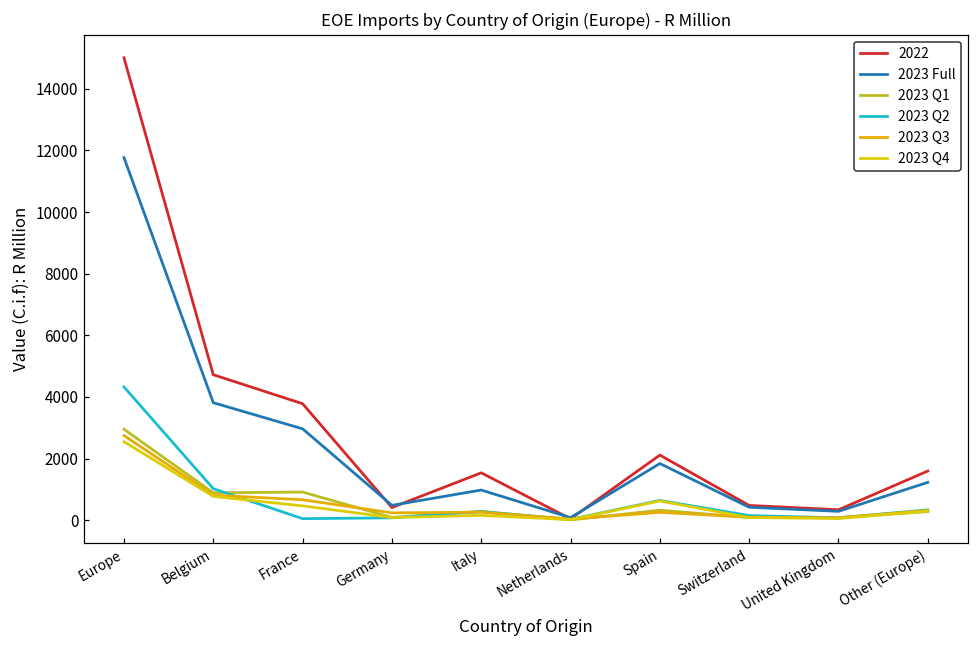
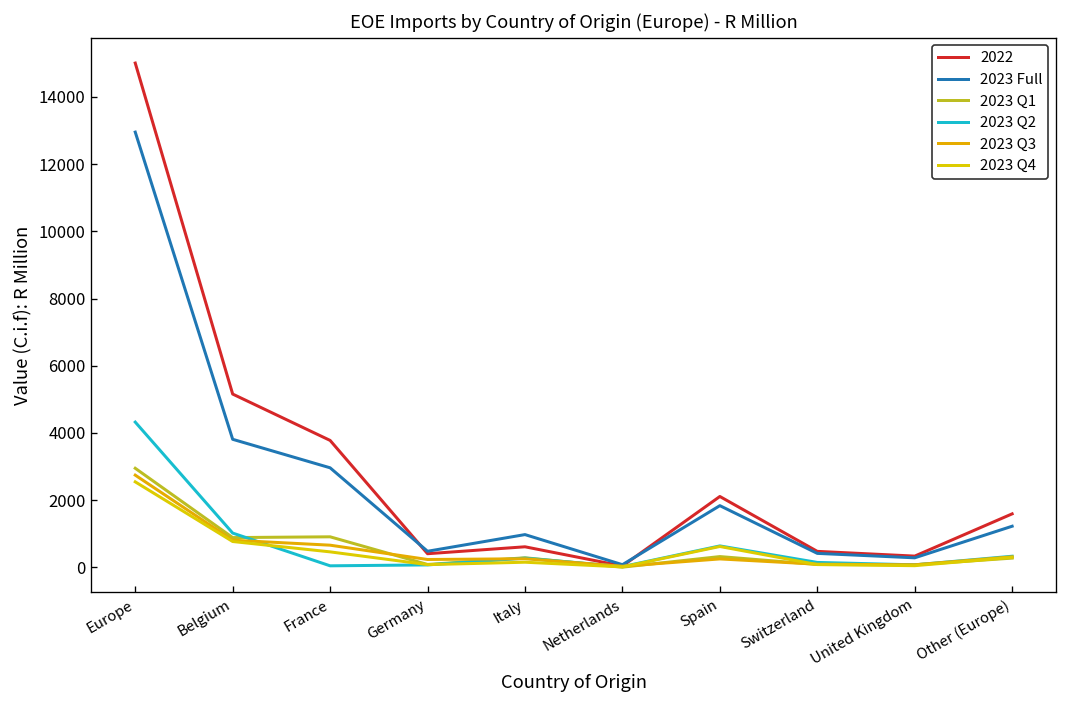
  {
    "2022": {
      "Europe": 15000,
-     "Belgium": 4700,
+     "Belgium": 5200,
      "France": 3800,
-     "Italy": 1500,
+     "Italy": 600,
      "Spain": 2100,
      "Other (Europe)": 1600
    },
    "2023 Full": {
-     "Europe": 11800,
+     "Europe": 13000,
      "Belgium": 3800,
      "France": 3000,
      "Italy": 1000,
      "Spain": 1800,
      "Other (Europe)": 1200
    },
    "2023 Q2": {
      "Europe": 4300,
      "Belgium": 1000,
      "France": 0
    }
  }
